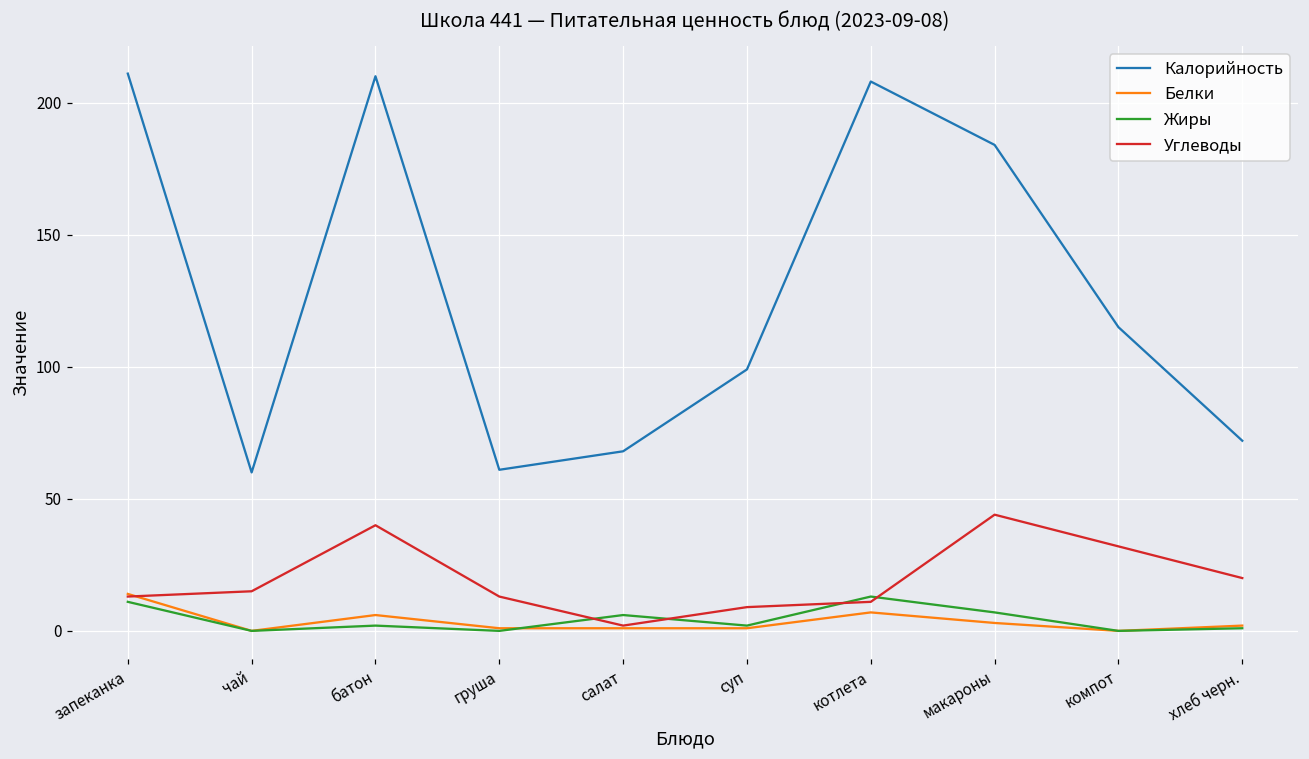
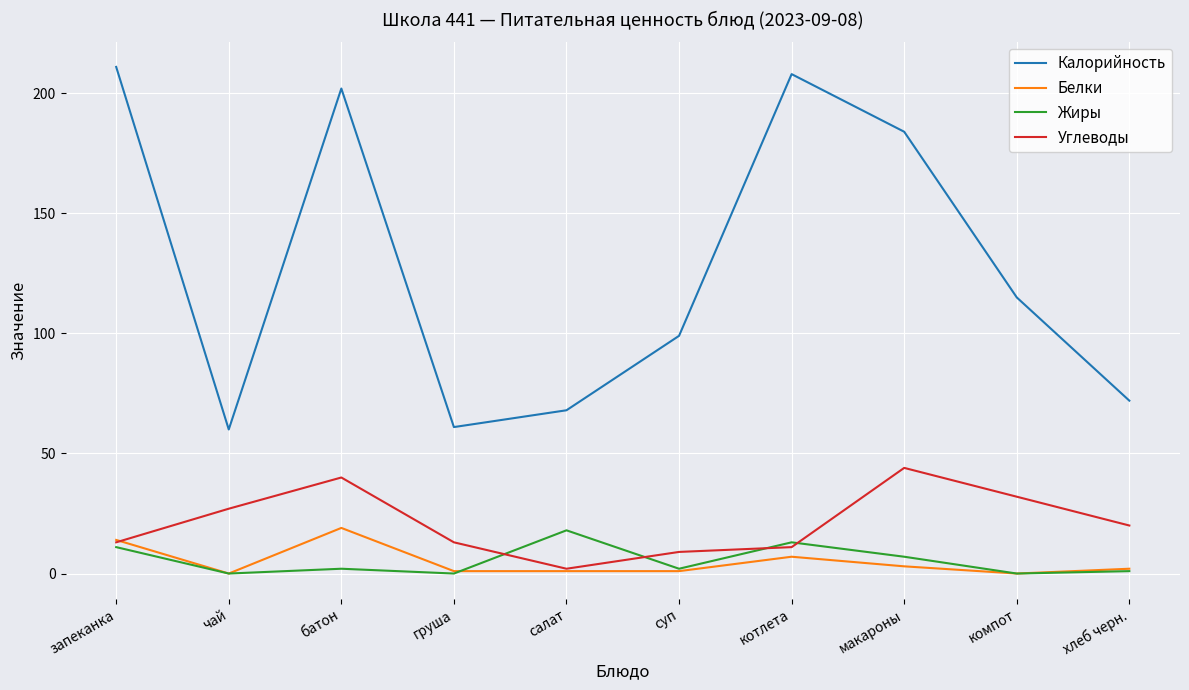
  {
    "Калорийность": {
      "запеканка": 211,
      "чай": 60,
-     "батон": 210,
+     "батон": 202,
      "груша": 61,
      "салат": 68,
      "суп": 99,
      "котлета": 208,
      "макароны": 184,
      "компот": 115,
      "хлеб черн.": 72
    },
    "Белки": {
-     "батон": 6,
+     "батон": 19,
      "котлета": 7,
      "макароны": 3
    },
    "Жиры": {
      "запеканка": 11,
      "батон": 2,
-     "салат": 6,
+     "салат": 18,
      "котлета": 13,
      "макароны": 7
    },
    "Углеводы": {
-     "чай": 15,
+     "чай": 27,
      "батон": 40,
      "груша": 13,
      "суп": 9,
      "котлета": 11,
      "макароны": 44,
      "компот": 32,
      "хлеб черн.": 20
    }
  }
